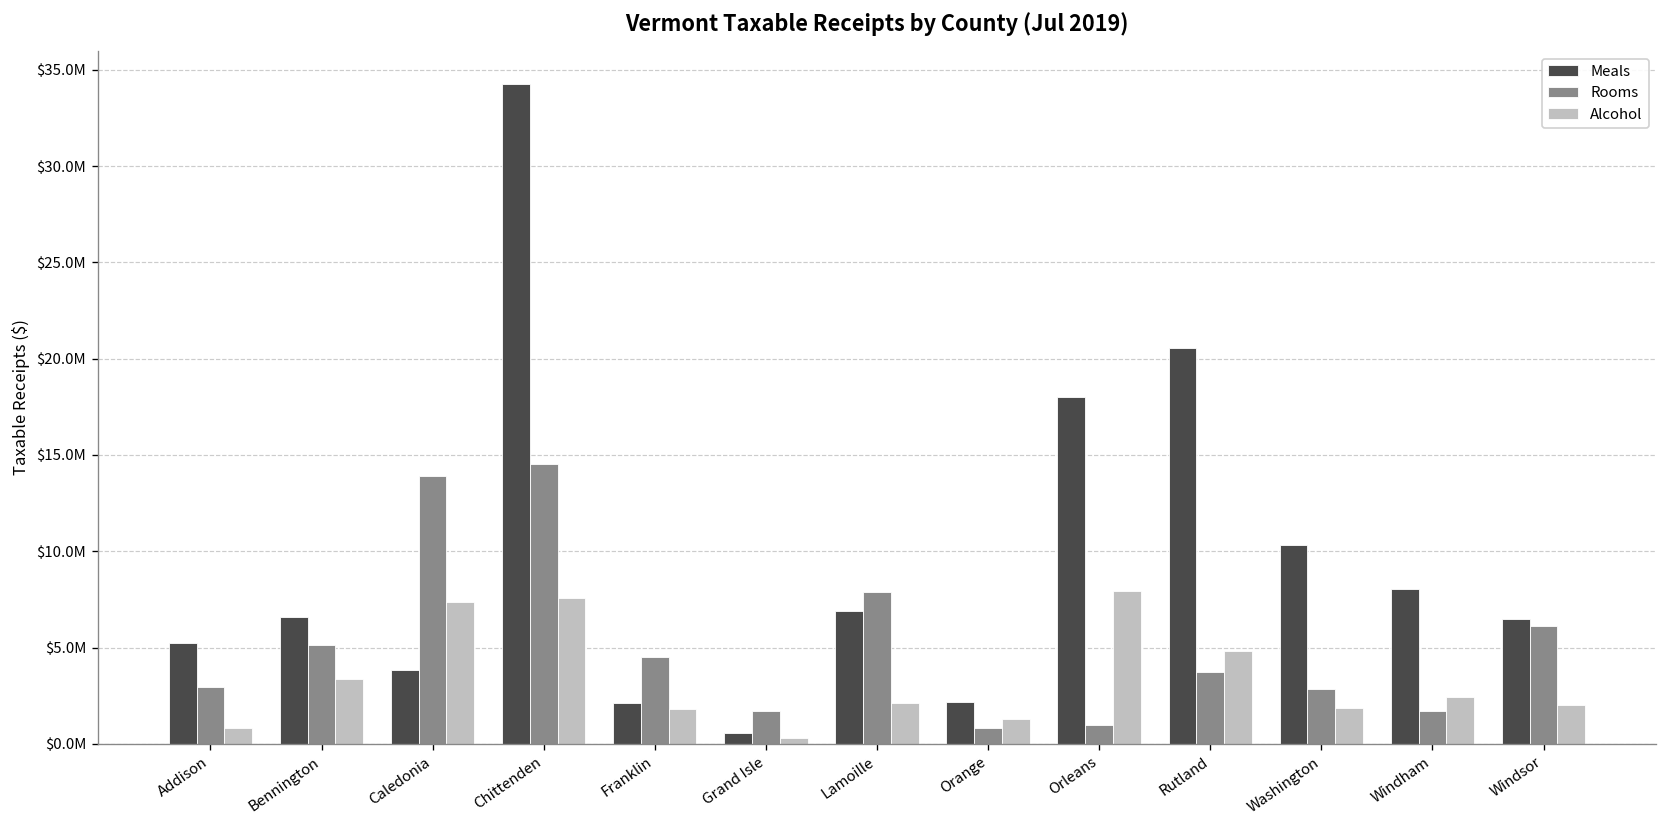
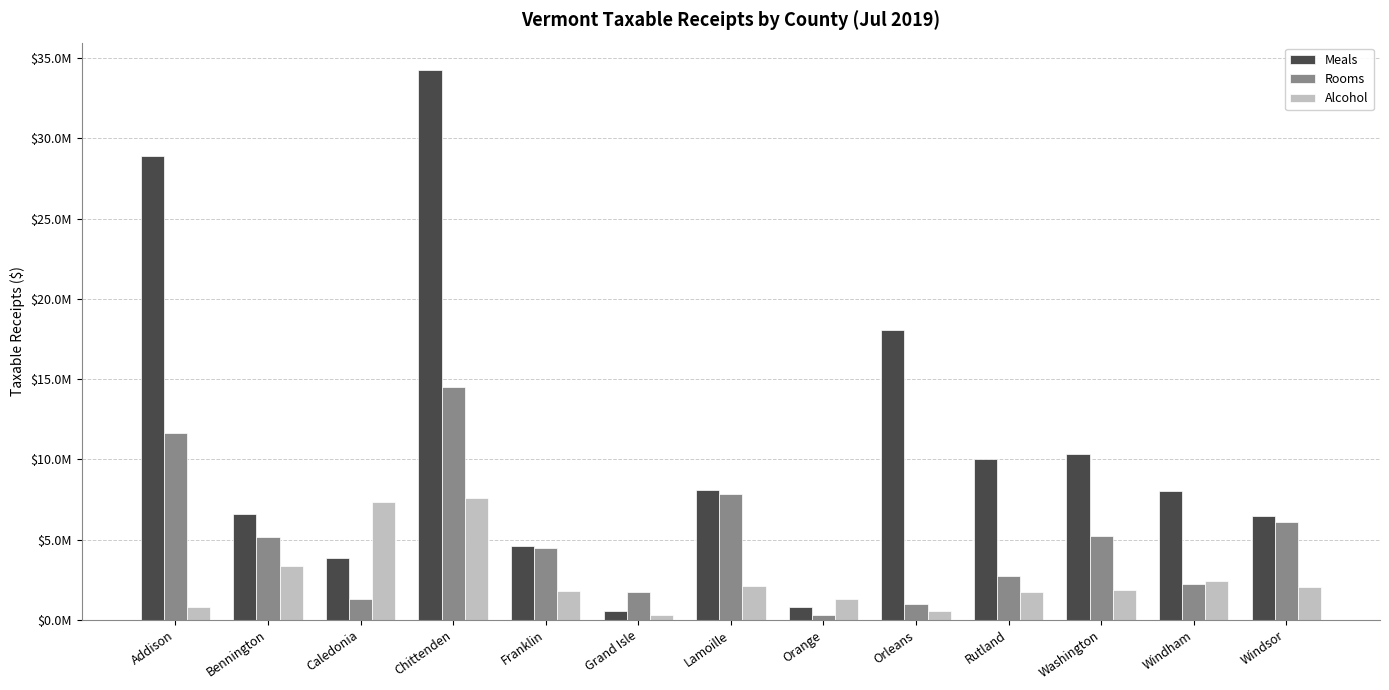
  {
    "Meals": {
-     "Addison": "$5200000",
+     "Addison": "$28900000",
      "Bennington": "$6600000",
      "Caledonia": "$3800000",
      "Chittenden": "$34300000",
-     "Franklin": "$2100000",
+     "Franklin": "$4600000",
      "Grand Isle": "$600000",
-     "Lamoille": "$6900000",
-     "Orange": "$2200000",
+     "Lamoille": "$8100000",
+     "Orange": "$800000",
      "Orleans": "$18000000",
-     "Rutland": "$20600000",
+     "Rutland": "$10000000",
      "Washington": "$10300000",
      "Windham": "$8000000",
      "Windsor": "$6500000"
    },
    "Rooms": {
-     "Addison": "$3000000",
+     "Addison": "$11600000",
      "Bennington": "$5100000",
-     "Caledonia": "$13900000",
+     "Caledonia": "$1300000",
      "Chittenden": "$14500000",
      "Franklin": "$4500000",
      "Grand Isle": "$1700000",
      "Lamoille": "$7900000",
-     "Orange": "$800000",
+     "Orange": "$300000",
      "Orleans": "$1000000",
-     "Rutland": "$3700000",
-     "Washington": "$2800000",
-     "Windham": "$1700000",
+     "Rutland": "$2700000",
+     "Washington": "$5200000",
+     "Windham": "$2200000",
      "Windsor": "$6100000"
    },
    "Alcohol": {
      "Addison": "$800000",
      "Bennington": "$3400000",
      "Caledonia": "$7400000",
      "Chittenden": "$7600000",
      "Franklin": "$1800000",
      "Grand Isle": "$300000",
      "Lamoille": "$2100000",
      "Orange": "$1300000",
-     "Orleans": "$7900000",
-     "Rutland": "$4800000",
+     "Orleans": "$600000",
+     "Rutland": "$1700000",
      "Washington": "$1800000",
      "Windham": "$2400000",
      "Windsor": "$2000000"
    }
  }
